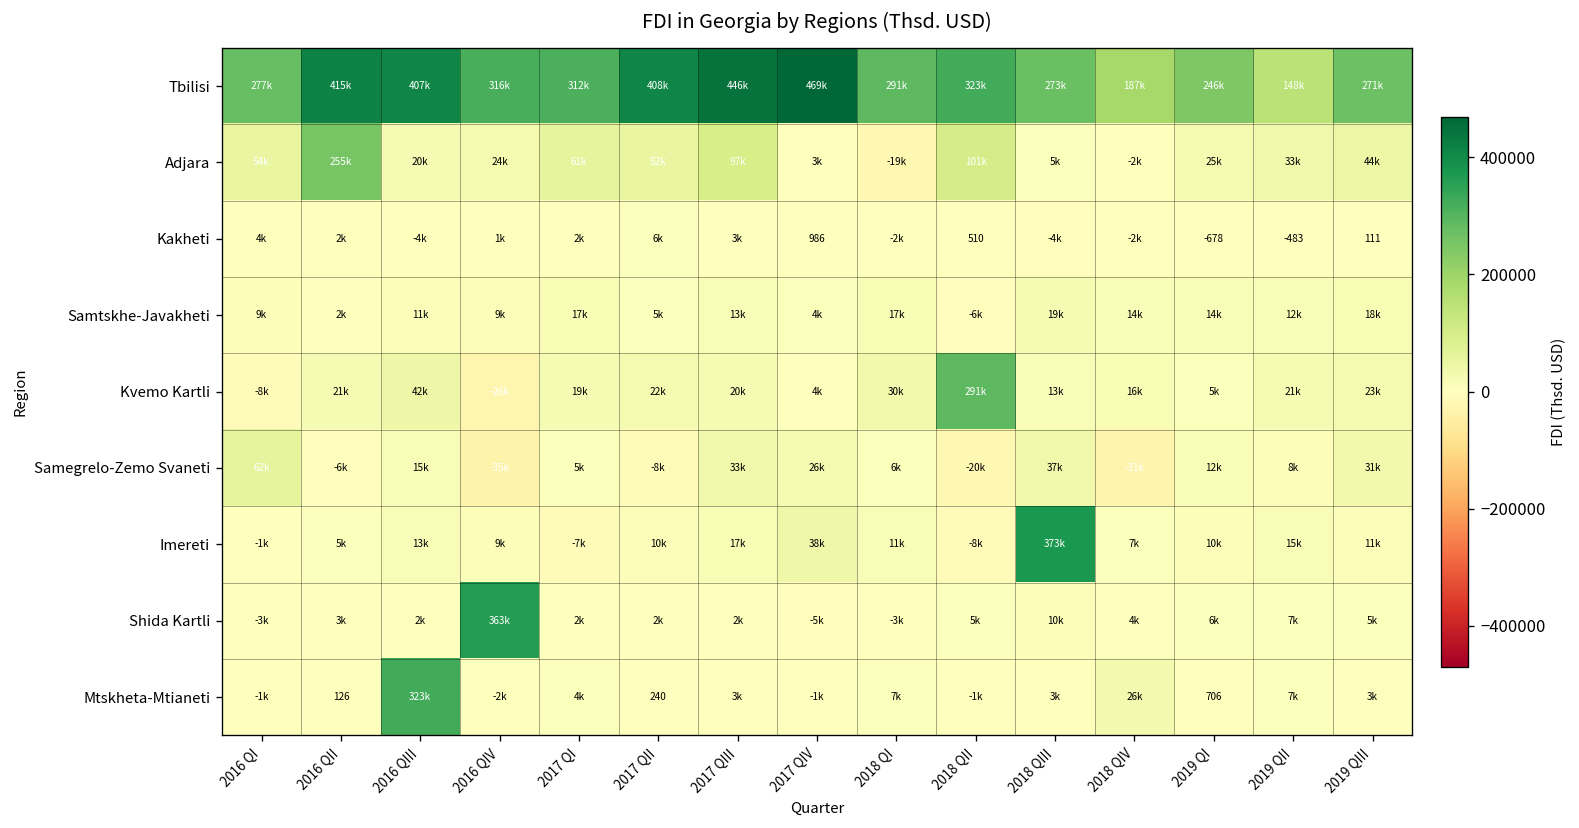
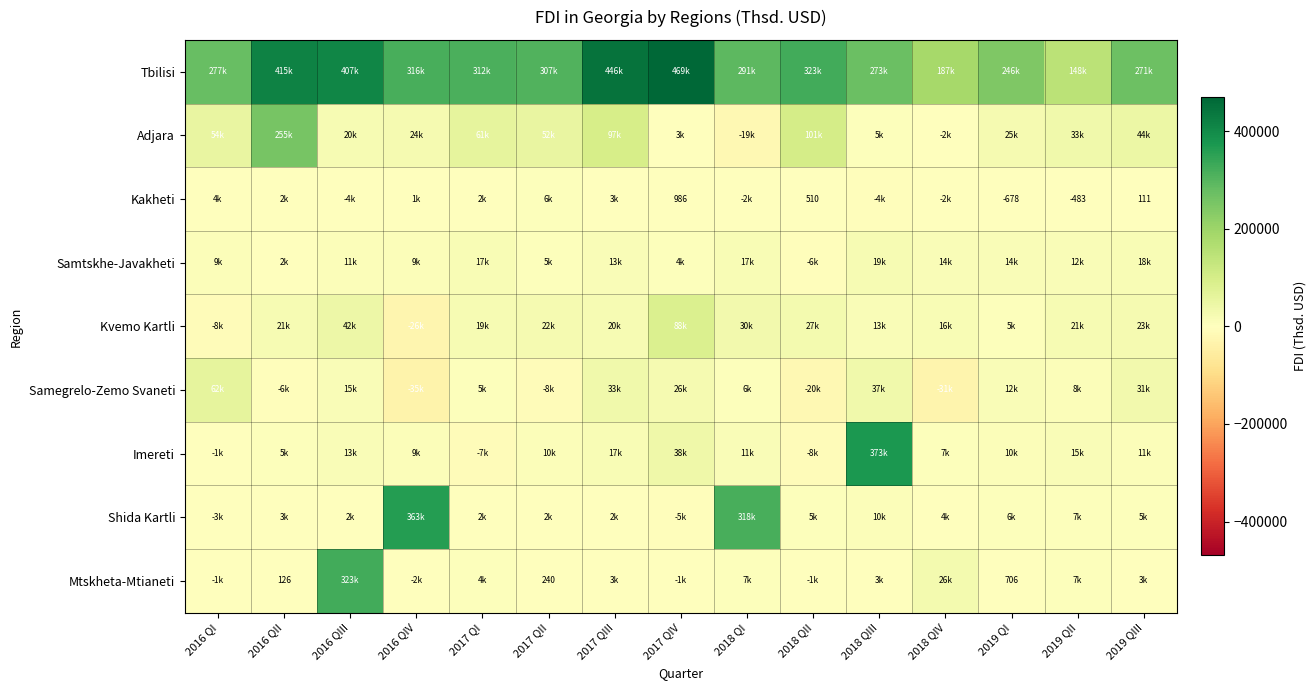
  {
    "Tbilisi": {
      "2016 QI": "277k",
      "2016 QII": "415k",
      "2016 QIII": "407k",
      "2016 QIV": "316k",
      "2017 QI": "312k",
-     "2017 QII": "408k",
+     "2017 QII": "307k",
      "2017 QIII": "446k",
      "2017 QIV": "469k",
      "2018 QI": "291k",
      "2018 QII": "323k",
      "2018 QIII": "273k",
      "2018 QIV": "187k",
      "2019 QI": "246k",
      "2019 QII": "148k",
      "2019 QIII": "271k"
    },
    "Adjara": {
      "2016 QI": "54k",
      "2016 QII": "255k",
      "2016 QIII": "20k",
      "2016 QIV": "24k",
      "2017 QI": "61k",
      "2017 QII": "52k",
      "2017 QIII": "97k",
      "2017 QIV": "3k",
      "2018 QI": "-19k",
      "2018 QII": "101k",
      "2018 QIII": "5k",
      "2018 QIV": "-2k",
      "2019 QI": "25k",
      "2019 QII": "33k",
      "2019 QIII": "44k"
    },
    "Kakheti": {
      "2016 QI": "4k",
      "2016 QII": "2k",
      "2016 QIII": "-4k",
      "2016 QIV": "1k",
      "2017 QI": "2k",
      "2017 QII": "6k",
      "2017 QIII": "3k",
      "2017 QIV": "986",
      "2018 QI": "-2k",
      "2018 QII": "510",
      "2018 QIII": "-4k",
      "2018 QIV": "-2k",
      "2019 QI": "-678",
      "2019 QII": "-483",
      "2019 QIII": "111"
    },
    "Samtskhe-Javakheti": {
      "2016 QI": "9k",
      "2016 QII": "2k",
      "2016 QIII": "11k",
      "2016 QIV": "9k",
      "2017 QI": "17k",
      "2017 QII": "5k",
      "2017 QIII": "13k",
      "2017 QIV": "4k",
      "2018 QI": "17k",
      "2018 QII": "-6k",
      "2018 QIII": "19k",
      "2018 QIV": "14k",
      "2019 QI": "14k",
      "2019 QII": "12k",
      "2019 QIII": "18k"
    },
    "Kvemo Kartli": {
      "2016 QI": "-8k",
      "2016 QII": "21k",
      "2016 QIII": "42k",
      "2016 QIV": "-26k",
      "2017 QI": "19k",
      "2017 QII": "22k",
      "2017 QIII": "20k",
-     "2017 QIV": "4k",
+     "2017 QIV": "88k",
      "2018 QI": "30k",
-     "2018 QII": "291k",
+     "2018 QII": "27k",
      "2018 QIII": "13k",
      "2018 QIV": "16k",
      "2019 QI": "5k",
      "2019 QII": "21k",
      "2019 QIII": "23k"
    },
    "Samegrelo-Zemo Svaneti": {
      "2016 QI": "62k",
      "2016 QII": "-6k",
      "2016 QIII": "15k",
      "2016 QIV": "-35k",
      "2017 QI": "5k",
      "2017 QII": "-8k",
      "2017 QIII": "33k",
      "2017 QIV": "26k",
      "2018 QI": "6k",
      "2018 QII": "-20k",
      "2018 QIII": "37k",
      "2018 QIV": "-31k",
      "2019 QI": "12k",
      "2019 QII": "8k",
      "2019 QIII": "31k"
    },
    "Imereti": {
      "2016 QI": "-1k",
      "2016 QII": "5k",
      "2016 QIII": "13k",
      "2016 QIV": "9k",
      "2017 QI": "-7k",
      "2017 QII": "10k",
      "2017 QIII": "17k",
      "2017 QIV": "38k",
      "2018 QI": "11k",
      "2018 QII": "-8k",
      "2018 QIII": "373k",
      "2018 QIV": "7k",
      "2019 QI": "10k",
      "2019 QII": "15k",
      "2019 QIII": "11k"
    },
    "Shida Kartli": {
      "2016 QI": "-3k",
      "2016 QII": "3k",
      "2016 QIII": "2k",
      "2016 QIV": "363k",
      "2017 QI": "2k",
      "2017 QII": "2k",
      "2017 QIII": "2k",
      "2017 QIV": "-5k",
-     "2018 QI": "-3k",
+     "2018 QI": "318k",
      "2018 QII": "5k",
      "2018 QIII": "10k",
      "2018 QIV": "4k",
      "2019 QI": "6k",
      "2019 QII": "7k",
      "2019 QIII": "5k"
    },
    "Mtskheta-Mtianeti": {
      "2016 QI": "-1k",
      "2016 QII": "126",
      "2016 QIII": "323k",
      "2016 QIV": "-2k",
      "2017 QI": "4k",
      "2017 QII": "240",
      "2017 QIII": "3k",
      "2017 QIV": "-1k",
      "2018 QI": "7k",
      "2018 QII": "-1k",
      "2018 QIII": "3k",
      "2018 QIV": "26k",
      "2019 QI": "706",
      "2019 QII": "7k",
      "2019 QIII": "3k"
    }
  }
